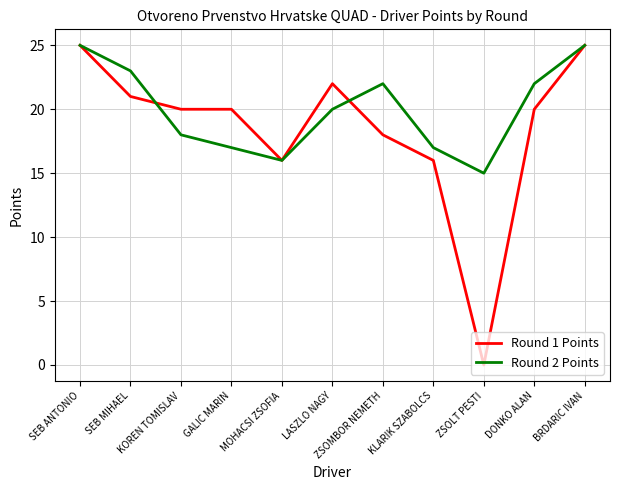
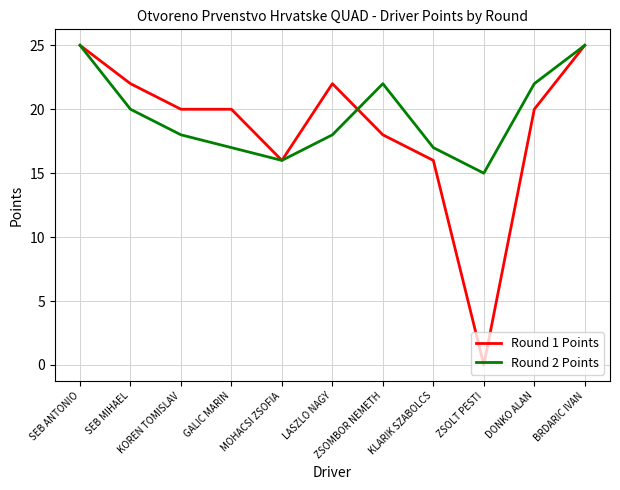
  {
    "Round 1 Points": {
-     "SEB MIHAEL": 21,
+     "SEB MIHAEL": 22,
      "KOREN TOMISLAV": 20,
      "GALIC MARIN": 20,
      "LASZLO NAGY": 22,
      "ZSOMBOR NEMETH": 18,
      "KLARIK SZABOLCS": 16,
      "DONKO ALAN": 20
    },
    "Round 2 Points": {
-     "SEB MIHAEL": 23,
+     "SEB MIHAEL": 20,
      "KOREN TOMISLAV": 18,
      "GALIC MARIN": 17,
-     "LASZLO NAGY": 20,
+     "LASZLO NAGY": 18,
      "ZSOMBOR NEMETH": 22,
      "KLARIK SZABOLCS": 17,
      "ZSOLT PESTI": 15,
      "DONKO ALAN": 22
    }
  }
